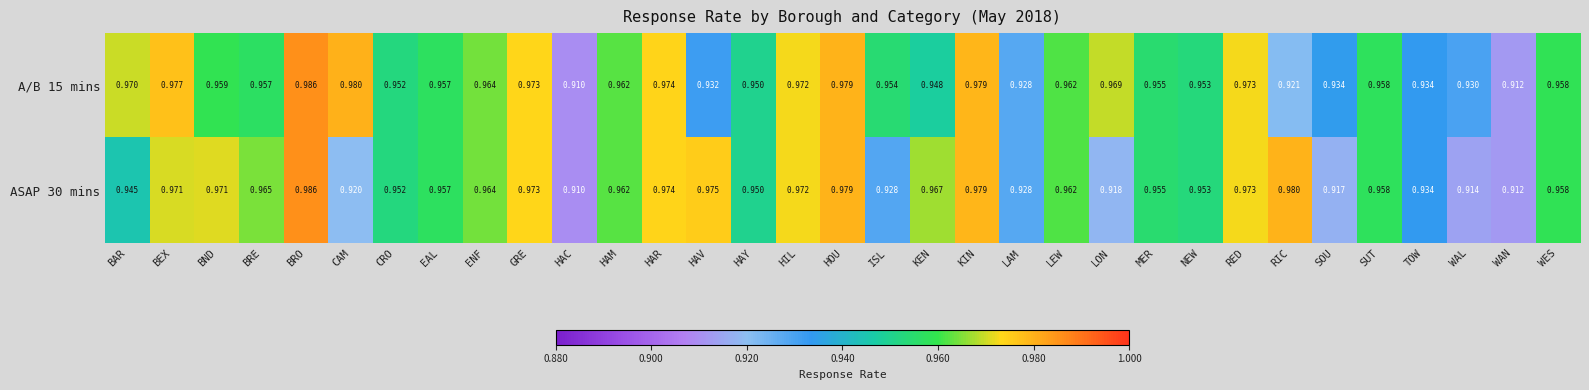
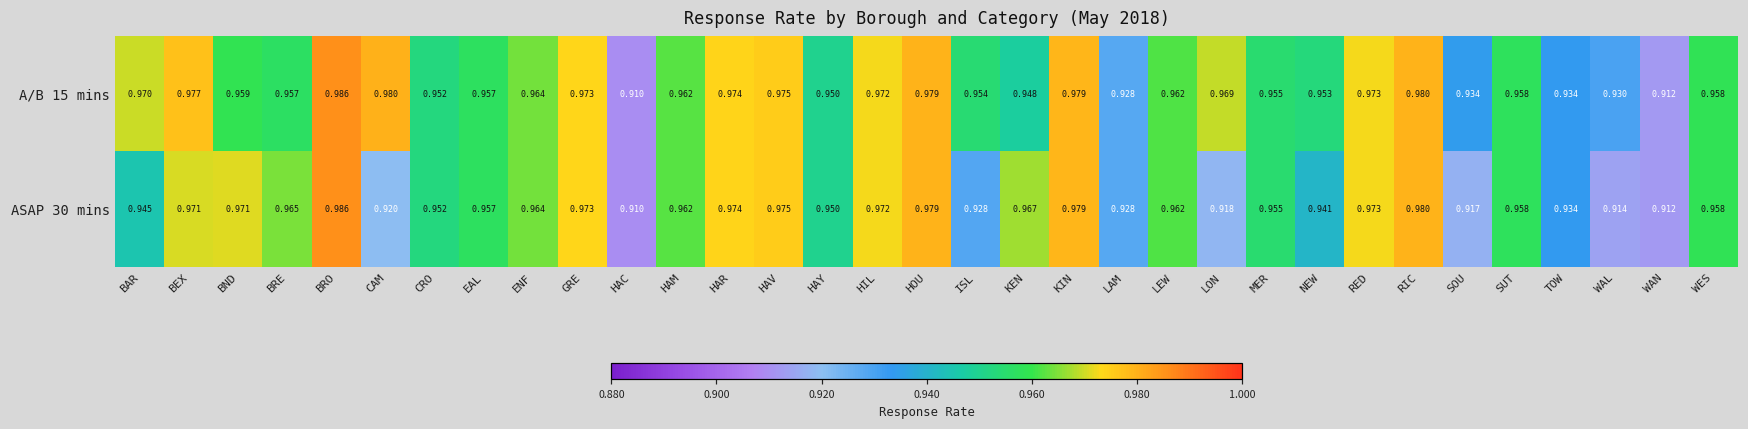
  {
    "A/B 15 mins": {
      "BAR": 0.970,
      "BEX": 0.977,
      "BND": 0.959,
      "BRE": 0.957,
      "BRO": 0.986,
      "CAM": 0.980,
      "CRO": 0.952,
      "EAL": 0.957,
      "ENF": 0.964,
      "GRE": 0.973,
      "HAC": 0.910,
      "HAM": 0.962,
      "HAR": 0.974,
-     "HAV": 0.932,
+     "HAV": 0.975,
      "HAY": 0.950,
      "HIL": 0.972,
      "HOU": 0.979,
      "ISL": 0.954,
      "KEN": 0.948,
      "KIN": 0.979,
      "LAM": 0.928,
      "LEW": 0.962,
      "LON": 0.969,
      "MER": 0.955,
      "NEW": 0.953,
      "RED": 0.973,
-     "RIC": 0.921,
+     "RIC": 0.980,
      "SOU": 0.934,
      "SUT": 0.958,
      "TOW": 0.934,
      "WAL": 0.930,
      "WAN": 0.912,
      "WES": 0.958
    },
    "ASAP 30 mins": {
      "BAR": 0.945,
      "BEX": 0.971,
      "BND": 0.971,
      "BRE": 0.965,
      "BRO": 0.986,
      "CAM": 0.920,
      "CRO": 0.952,
      "EAL": 0.957,
      "ENF": 0.964,
      "GRE": 0.973,
      "HAC": 0.910,
      "HAM": 0.962,
      "HAR": 0.974,
      "HAV": 0.975,
      "HAY": 0.950,
      "HIL": 0.972,
      "HOU": 0.979,
      "ISL": 0.928,
      "KEN": 0.967,
      "KIN": 0.979,
      "LAM": 0.928,
      "LEW": 0.962,
      "LON": 0.918,
      "MER": 0.955,
-     "NEW": 0.953,
+     "NEW": 0.941,
      "RED": 0.973,
      "RIC": 0.980,
      "SOU": 0.917,
      "SUT": 0.958,
      "TOW": 0.934,
      "WAL": 0.914,
      "WAN": 0.912,
      "WES": 0.958
    }
  }
